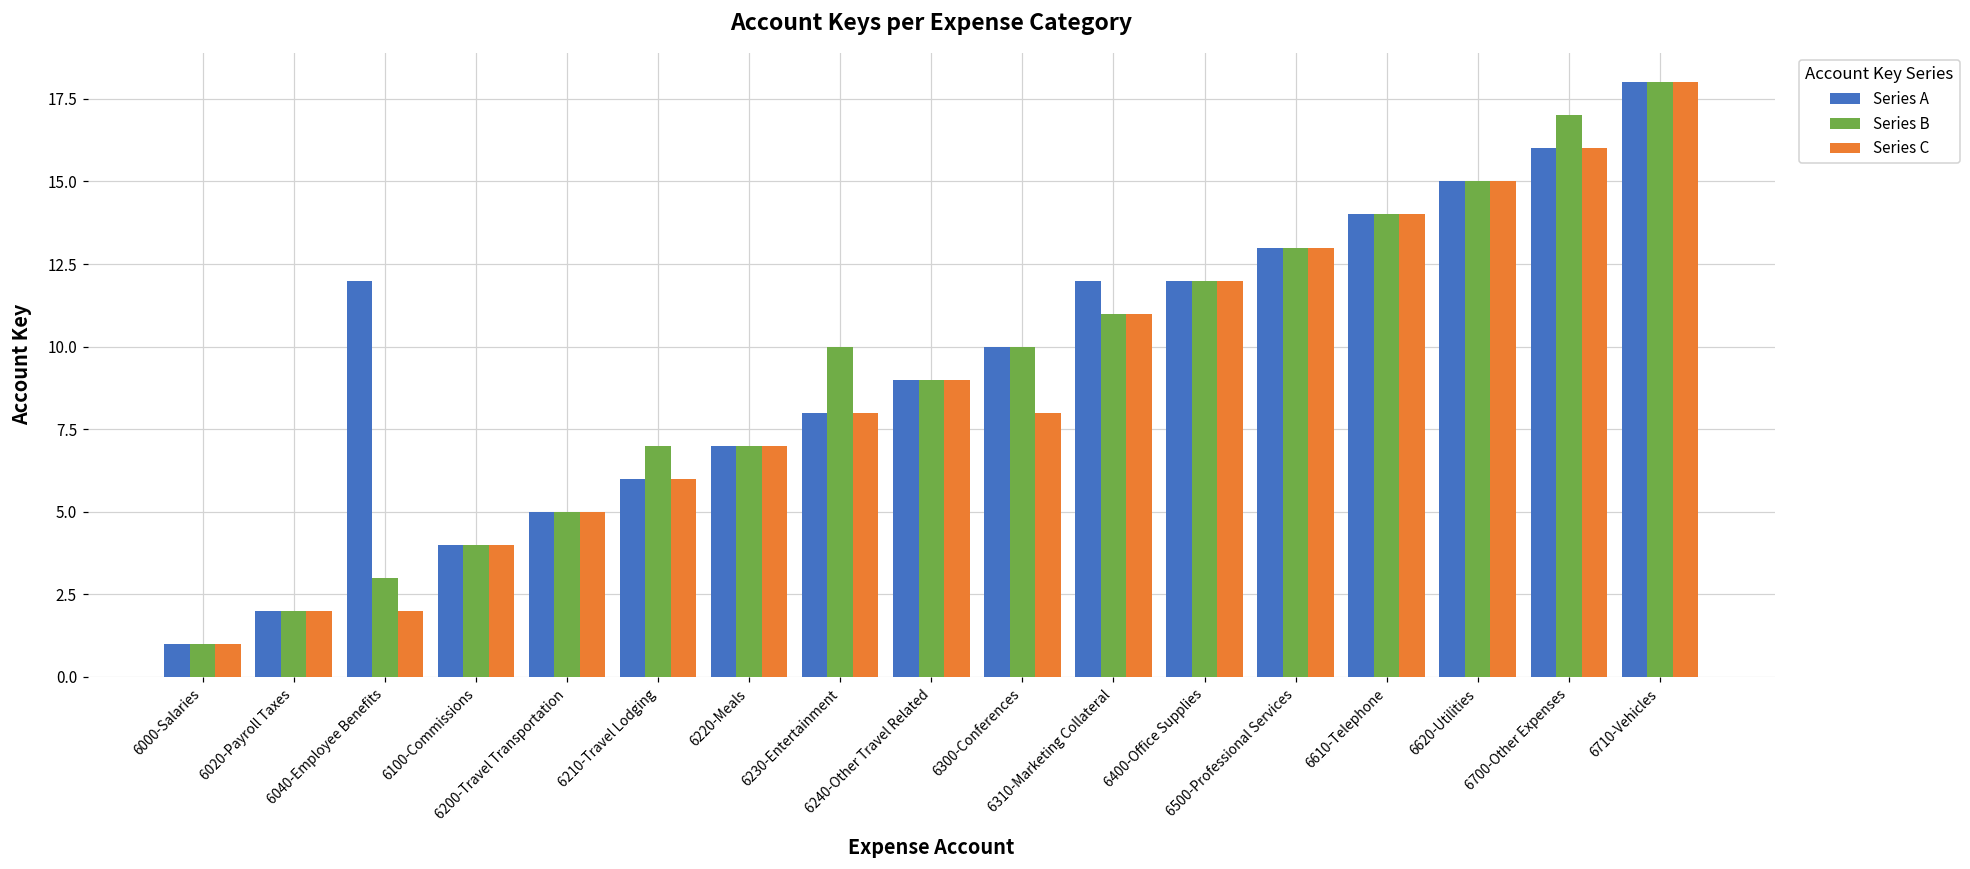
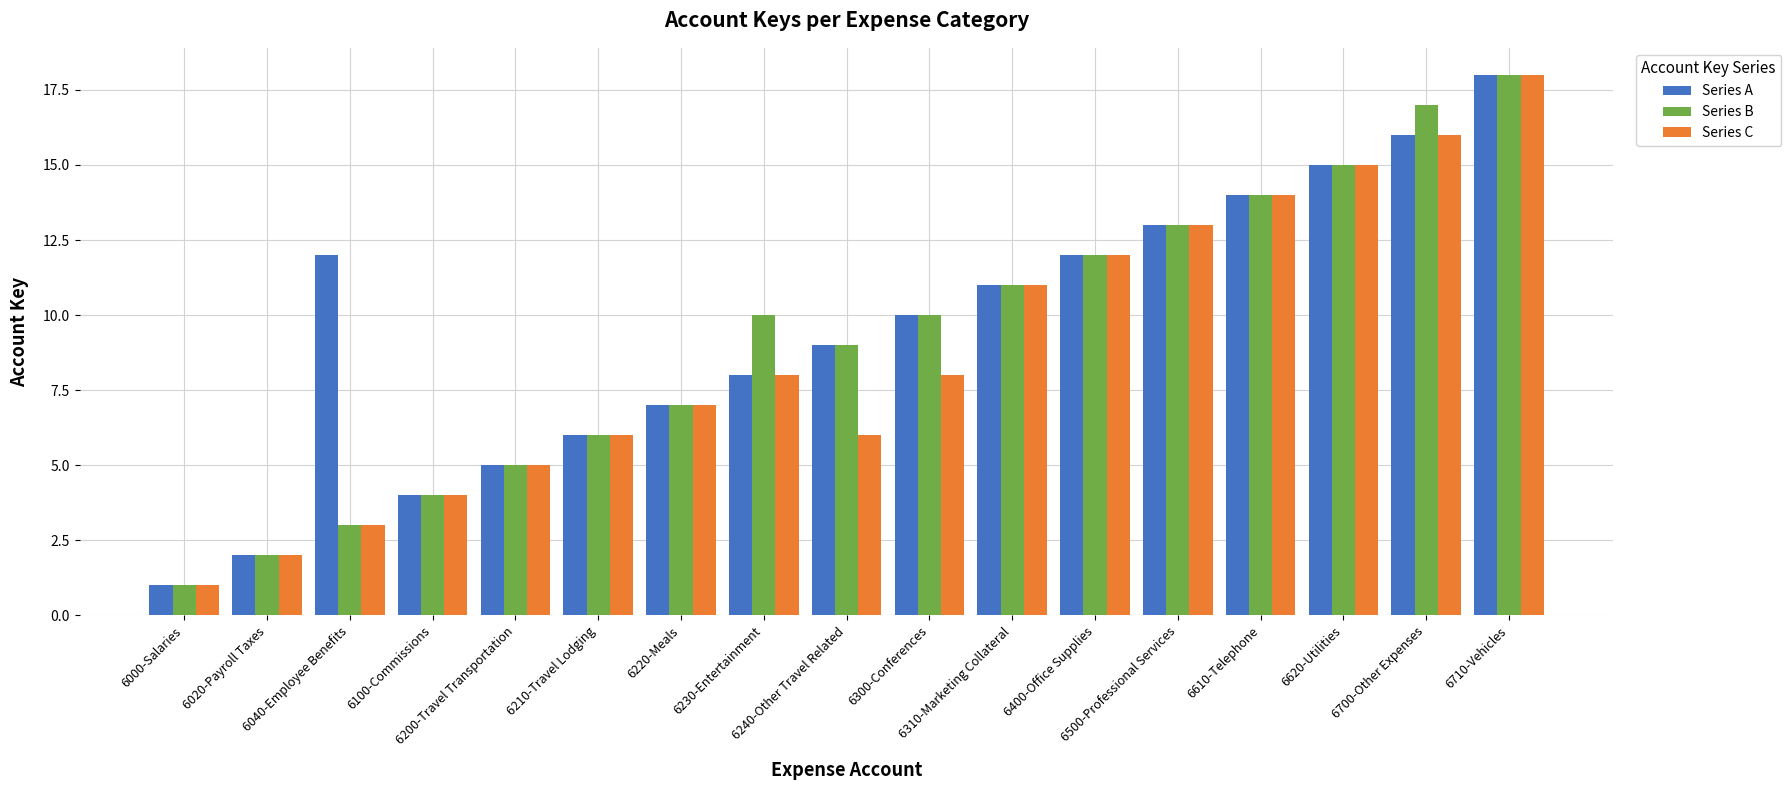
  {
    "Series A": {
      "6000-Salaries": 1,
      "6020-Payroll Taxes": 2,
      "6040-Employee Benefits": 12,
      "6100-Commissions": 4,
      "6200-Travel Transportation": 5,
      "6210-Travel Lodging": 6,
      "6220-Meals": 7,
      "6230-Entertainment": 8,
      "6240-Other Travel Related": 9,
      "6300-Conferences": 10,
-     "6310-Marketing Collateral": 12,
+     "6310-Marketing Collateral": 11,
      "6400-Office Supplies": 12,
      "6500-Professional Services": 13,
      "6610-Telephone": 14,
      "6620-Utilities": 15,
      "6700-Other Expenses": 16,
      "6710-Vehicles": 18
    },
    "Series B": {
      "6000-Salaries": 1,
      "6020-Payroll Taxes": 2,
      "6040-Employee Benefits": 3,
      "6100-Commissions": 4,
      "6200-Travel Transportation": 5,
-     "6210-Travel Lodging": 7,
+     "6210-Travel Lodging": 6,
      "6220-Meals": 7,
      "6230-Entertainment": 10,
      "6240-Other Travel Related": 9,
      "6300-Conferences": 10,
      "6310-Marketing Collateral": 11,
      "6400-Office Supplies": 12,
      "6500-Professional Services": 13,
      "6610-Telephone": 14,
      "6620-Utilities": 15,
      "6700-Other Expenses": 17,
      "6710-Vehicles": 18
    },
    "Series C": {
      "6000-Salaries": 1,
      "6020-Payroll Taxes": 2,
-     "6040-Employee Benefits": 2,
+     "6040-Employee Benefits": 3,
      "6100-Commissions": 4,
      "6200-Travel Transportation": 5,
      "6210-Travel Lodging": 6,
      "6220-Meals": 7,
      "6230-Entertainment": 8,
-     "6240-Other Travel Related": 9,
+     "6240-Other Travel Related": 6,
      "6300-Conferences": 8,
      "6310-Marketing Collateral": 11,
      "6400-Office Supplies": 12,
      "6500-Professional Services": 13,
      "6610-Telephone": 14,
      "6620-Utilities": 15,
      "6700-Other Expenses": 16,
      "6710-Vehicles": 18
    }
  }
